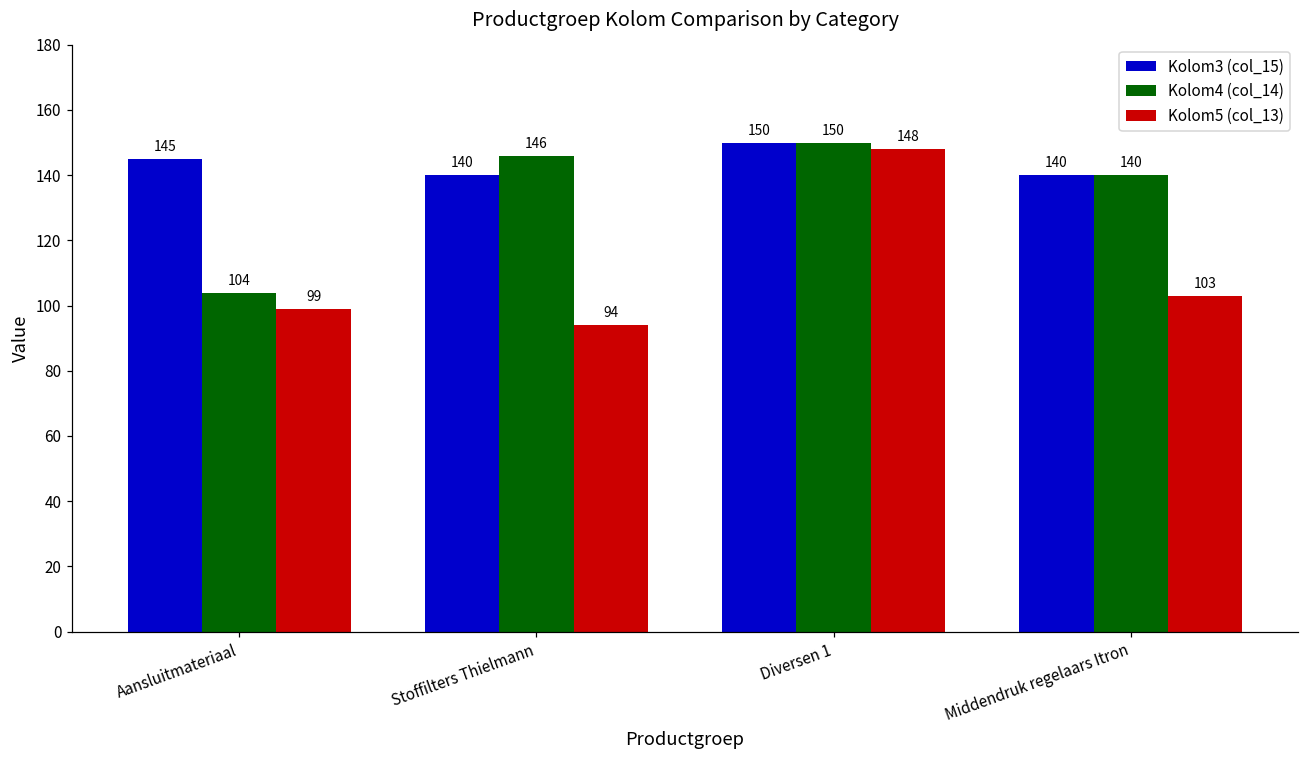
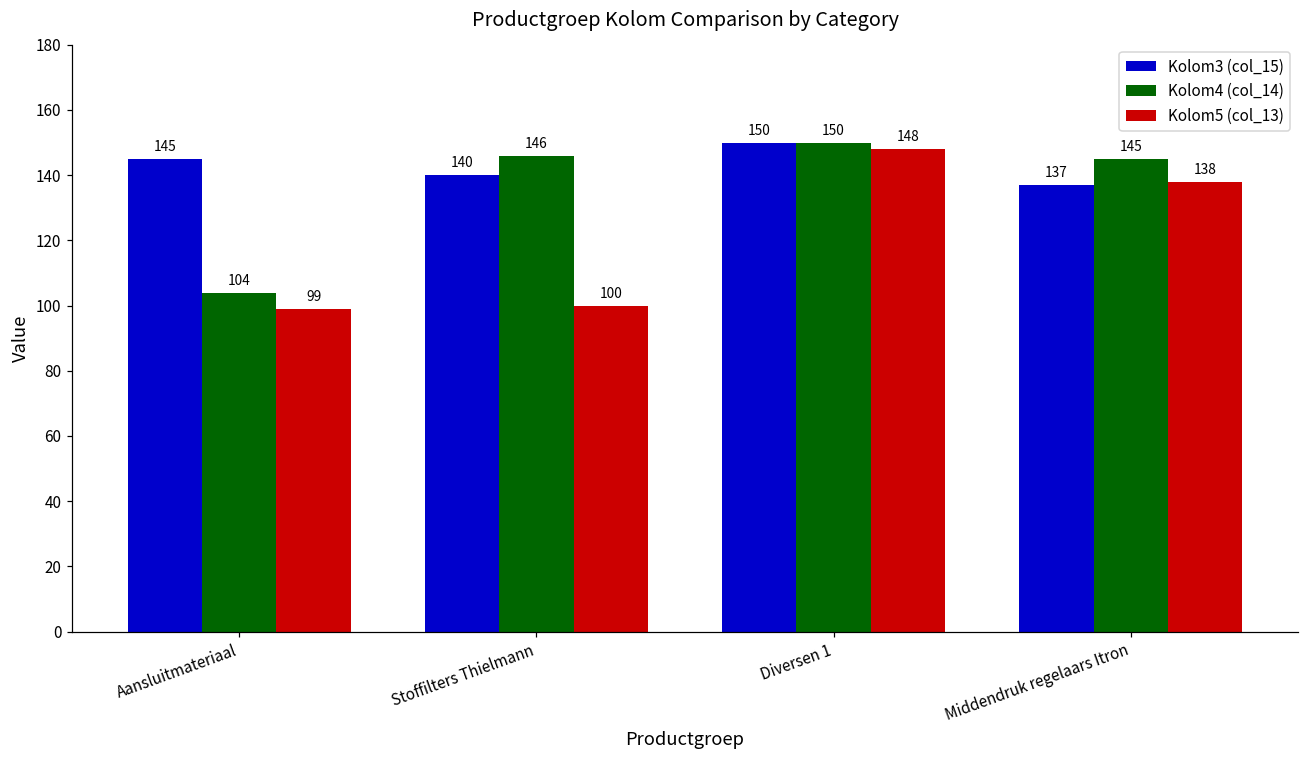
  {
    "Kolom3 (col_15)": {
      "Aansluitmateriaal": 145,
      "Stoffilters Thielmann": 140,
      "Diversen 1": 150,
-     "Middendruk regelaars Itron": 140
+     "Middendruk regelaars Itron": 137
    },
    "Kolom4 (col_14)": {
      "Aansluitmateriaal": 104,
      "Stoffilters Thielmann": 146,
      "Diversen 1": 150,
-     "Middendruk regelaars Itron": 140
+     "Middendruk regelaars Itron": 145
    },
    "Kolom5 (col_13)": {
      "Aansluitmateriaal": 99,
-     "Stoffilters Thielmann": 94,
+     "Stoffilters Thielmann": 100,
      "Diversen 1": 148,
-     "Middendruk regelaars Itron": 103
+     "Middendruk regelaars Itron": 138
    }
  }
